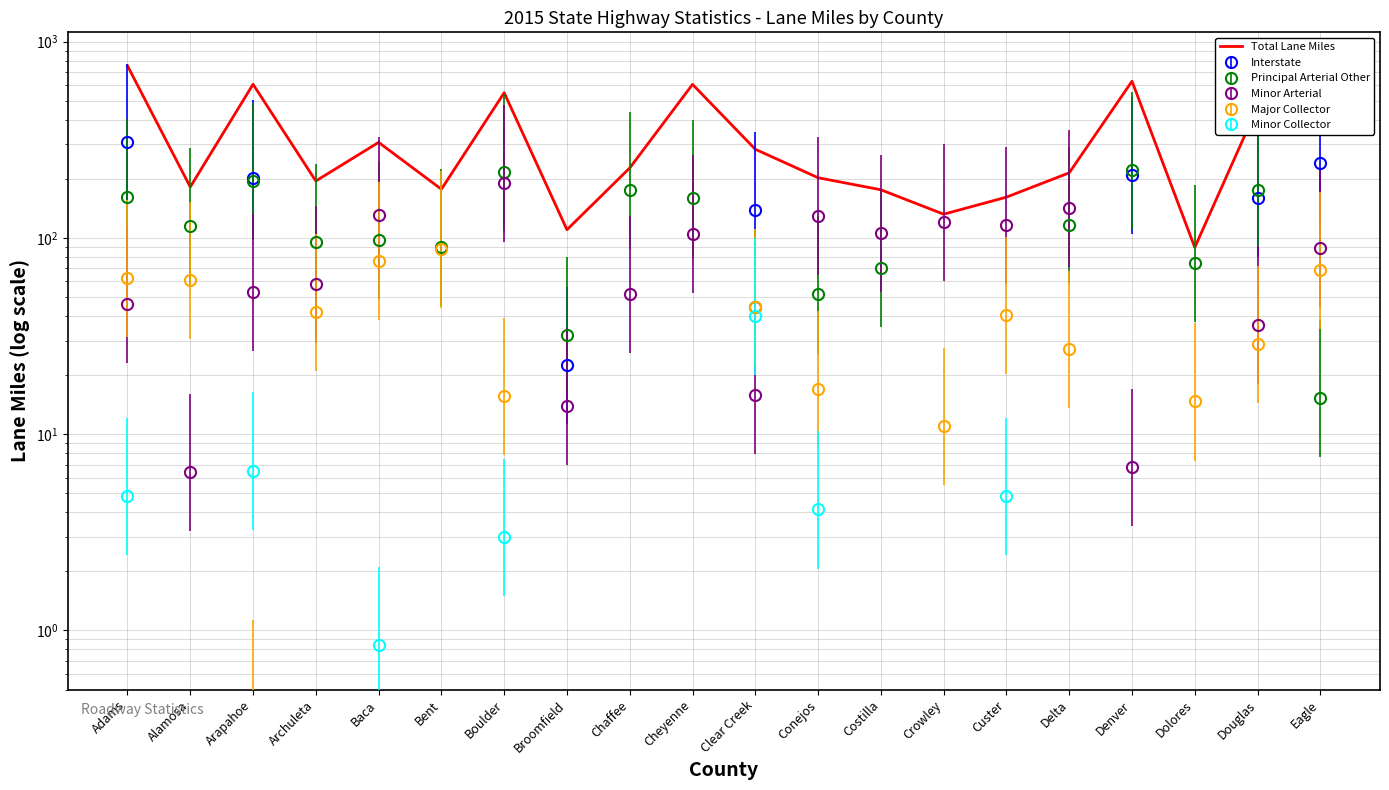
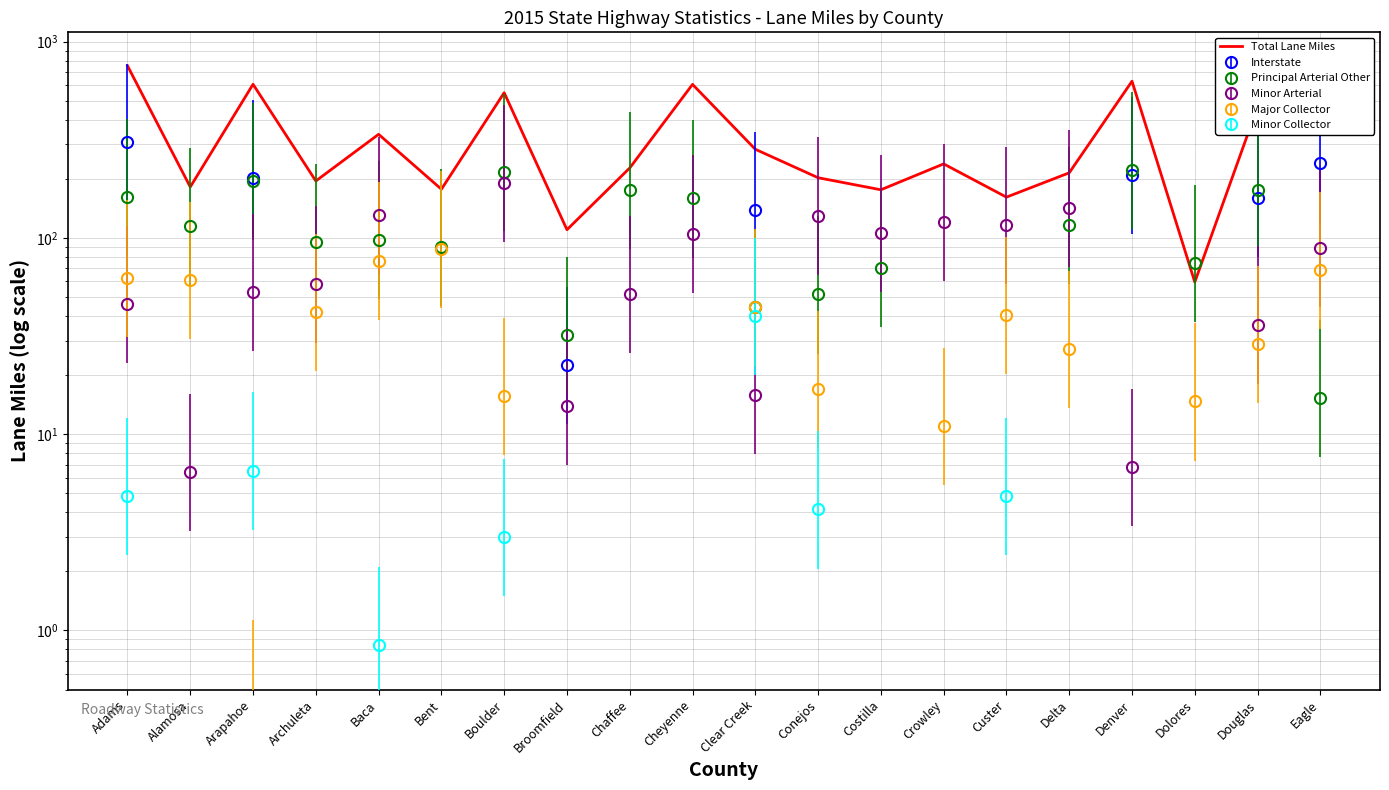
  {
    "Total Lane Miles": {
      "Adams": 750,
      "Alamosa": 180,
      "Arapahoe": 610,
      "Archuleta": 190,
-     "Baca": 310,
+     "Baca": 340,
      "Bent": 180,
      "Boulder": 550,
      "Broomfield": 110,
      "Chaffee": 230,
      "Cheyenne": 610,
      "Clear Creek": 280,
      "Conejos": 200,
      "Costilla": 180,
-     "Crowley": 130,
+     "Crowley": 240,
      "Custer": 160,
      "Delta": 210,
      "Denver": 630,
-     "Dolores": 90
+     "Dolores": 60
    }
  }
